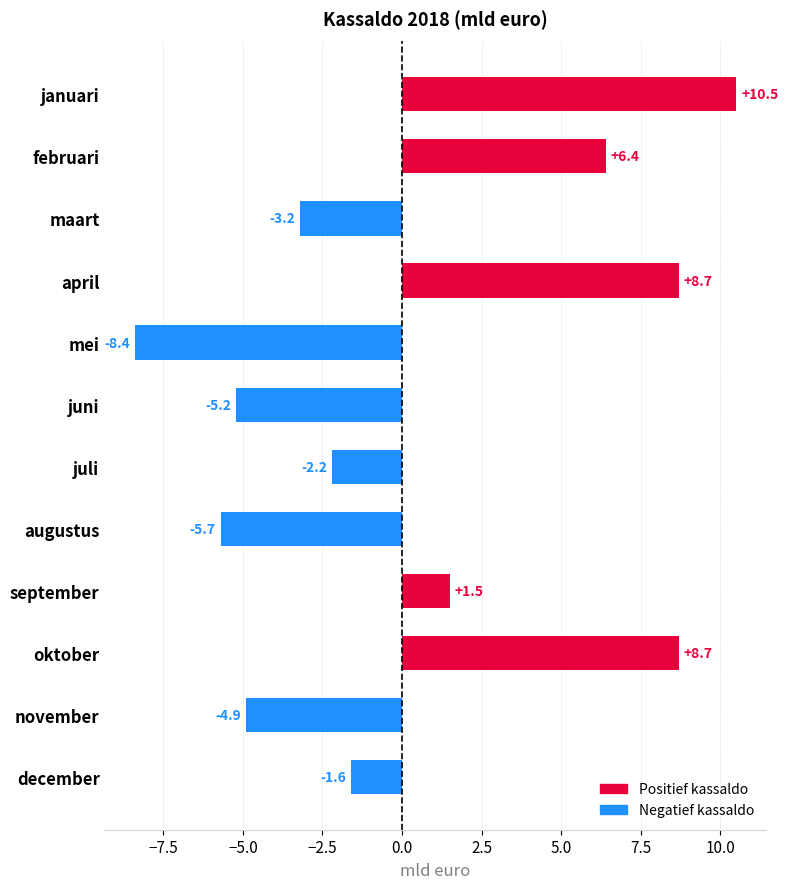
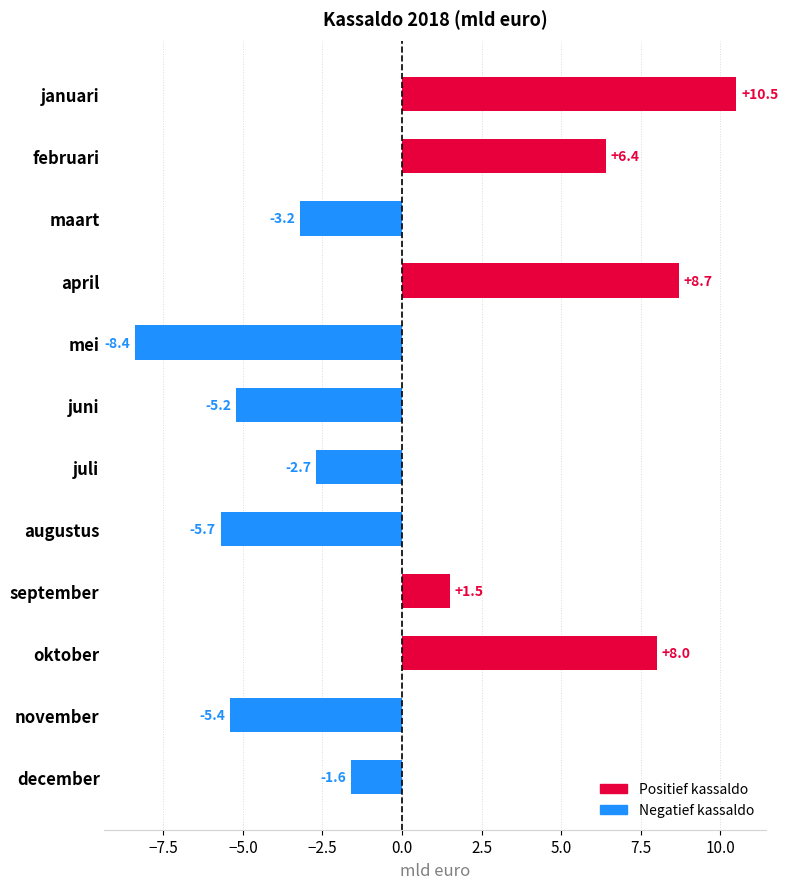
  {
    "januari": "+10.5",
    "februari": "+6.4",
    "maart": "-3.2",
    "april": "+8.7",
    "mei": "-8.4",
    "juni": "-5.2",
-   "juli": "-2.2",
+   "juli": "-2.7",
    "augustus": "-5.7",
    "september": "+1.5",
-   "oktober": "+8.7",
-   "november": "-4.9",
+   "oktober": "+8.0",
+   "november": "-5.4",
    "december": "-1.6"
  }
